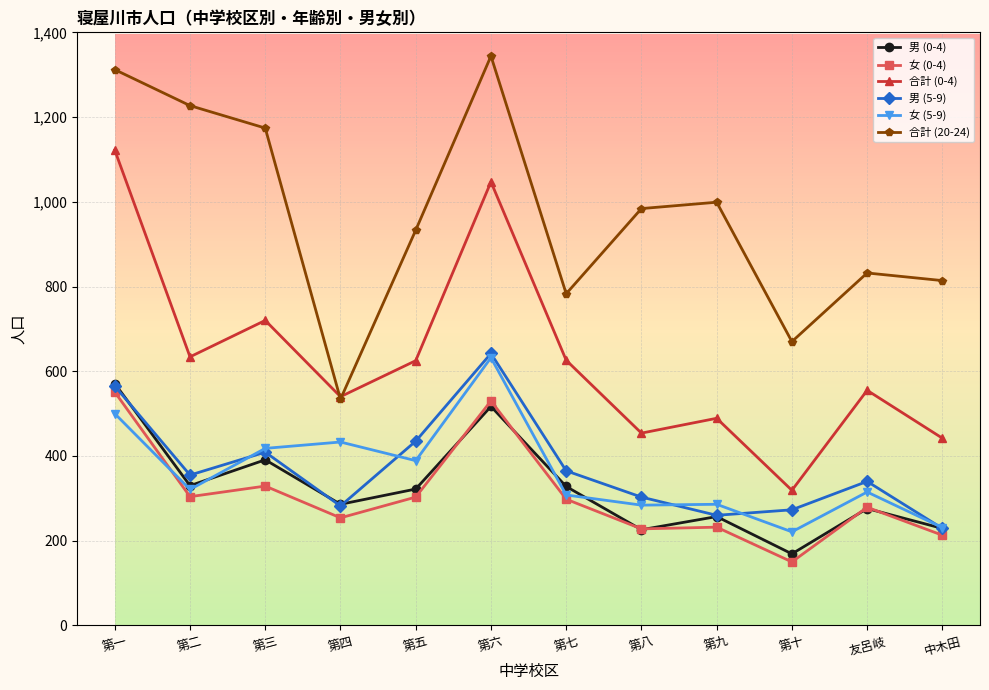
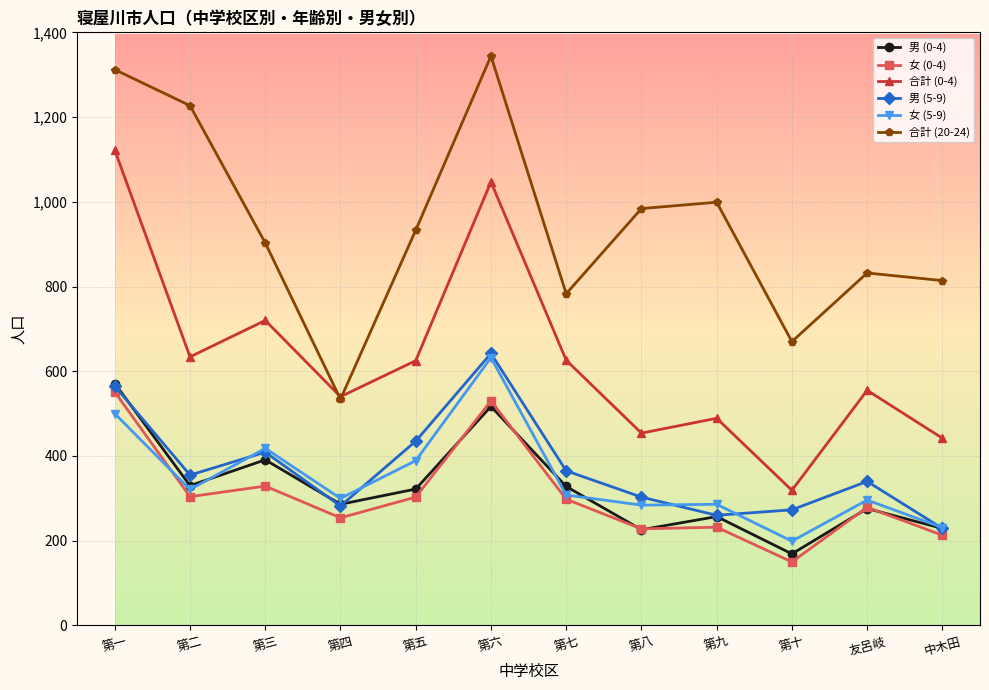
  {
    "男 (0-4)": {
      "第一": "570",
      "第二": "330",
      "第三": "390",
      "第五": "320",
      "第六": "520",
      "第七": "330",
      "第十": "170"
    },
    "男 (5-9)": {
      "第一": "570",
      "第二": "360",
      "第三": "410",
      "第五": "440",
      "第六": "640",
      "第七": "370",
      "第八": "300",
      "第十": "270",
      "友呂岐": "340"
    },
    "女 (5-9)": {
      "第一": "500",
      "第二": "320",
      "第三": "420",
-     "第四": "430",
+     "第四": "300",
      "第五": "390",
      "第六": "630",
      "第七": "310",
      "第八": "280",
      "第九": "290",
-     "第十": "220",
-     "友呂岐": "320"
+     "第十": "200",
+     "友呂岐": "300"
    },
    "合計 (20-24)": {
      "第一": "1,310",
      "第二": "1,230",
-     "第三": "1,170",
+     "第三": "900",
      "第五": "930",
      "第六": "1,340",
      "第七": "780",
      "第八": "980",
      "第九": "1,000",
      "第十": "670",
      "友呂岐": "830",
      "中木田": "810"
    }
  }
